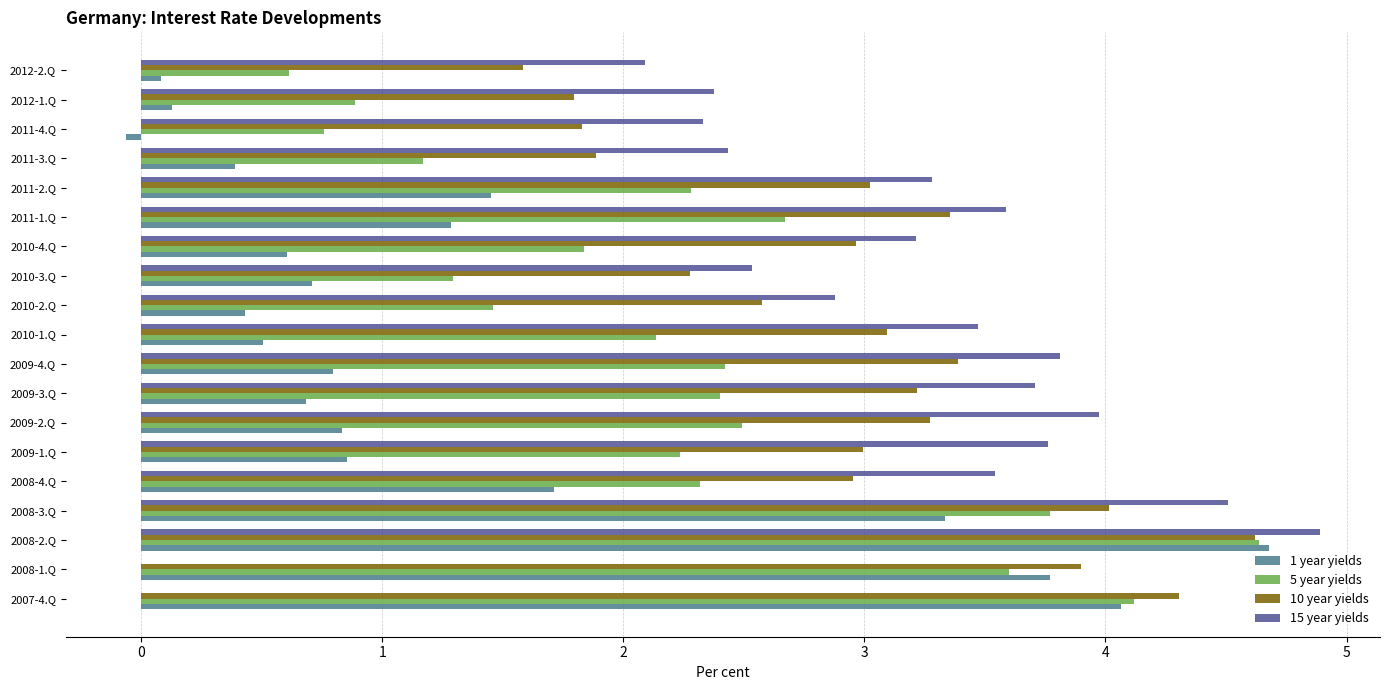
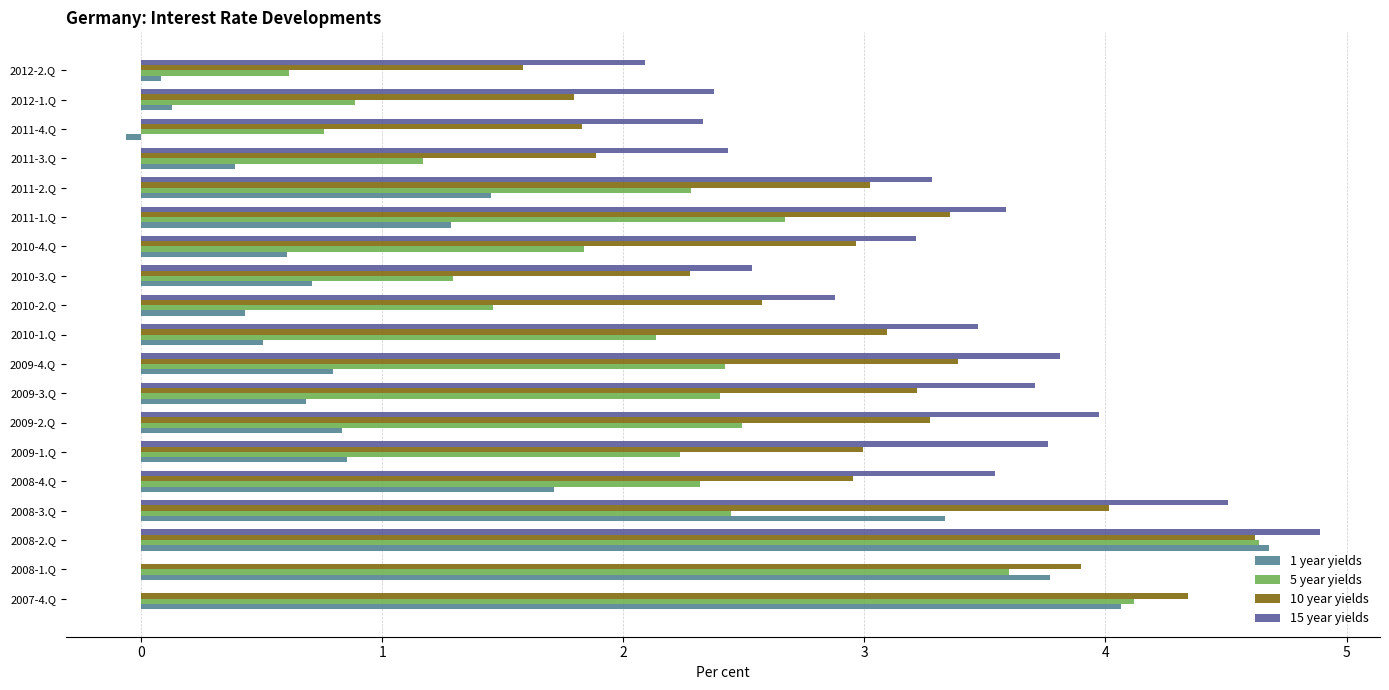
  {
    "5 year yields": {
      "2012-2.Q": 0.61,
      "2012-1.Q": 0.89,
      "2011-4.Q": 0.76,
      "2011-3.Q": 1.17,
      "2011-2.Q": 2.28,
      "2011-1.Q": 2.67,
      "2010-4.Q": 1.84,
      "2010-3.Q": 1.29,
      "2010-2.Q": 1.46,
      "2010-1.Q": 2.14,
      "2009-4.Q": 2.42,
      "2009-3.Q": 2.40,
      "2009-2.Q": 2.49,
      "2009-1.Q": 2.23,
      "2008-4.Q": 2.32,
-     "2008-3.Q": 3.77,
+     "2008-3.Q": 2.45,
      "2008-2.Q": 4.64,
      "2008-1.Q": 3.60,
      "2007-4.Q": 4.12
    },
    "10 year yields": {
      "2012-2.Q": 1.58,
      "2012-1.Q": 1.79,
      "2011-4.Q": 1.83,
      "2011-3.Q": 1.89,
      "2011-2.Q": 3.03,
      "2011-1.Q": 3.35,
      "2010-4.Q": 2.96,
      "2010-3.Q": 2.28,
      "2010-2.Q": 2.58,
      "2010-1.Q": 3.09,
      "2009-4.Q": 3.39,
      "2009-3.Q": 3.22,
      "2009-2.Q": 3.27,
      "2009-1.Q": 2.99,
      "2008-4.Q": 2.95,
      "2008-3.Q": 4.02,
      "2008-2.Q": 4.62,
      "2008-1.Q": 3.90,
-     "2007-4.Q": 4.31
+     "2007-4.Q": 4.34
    }
  }
